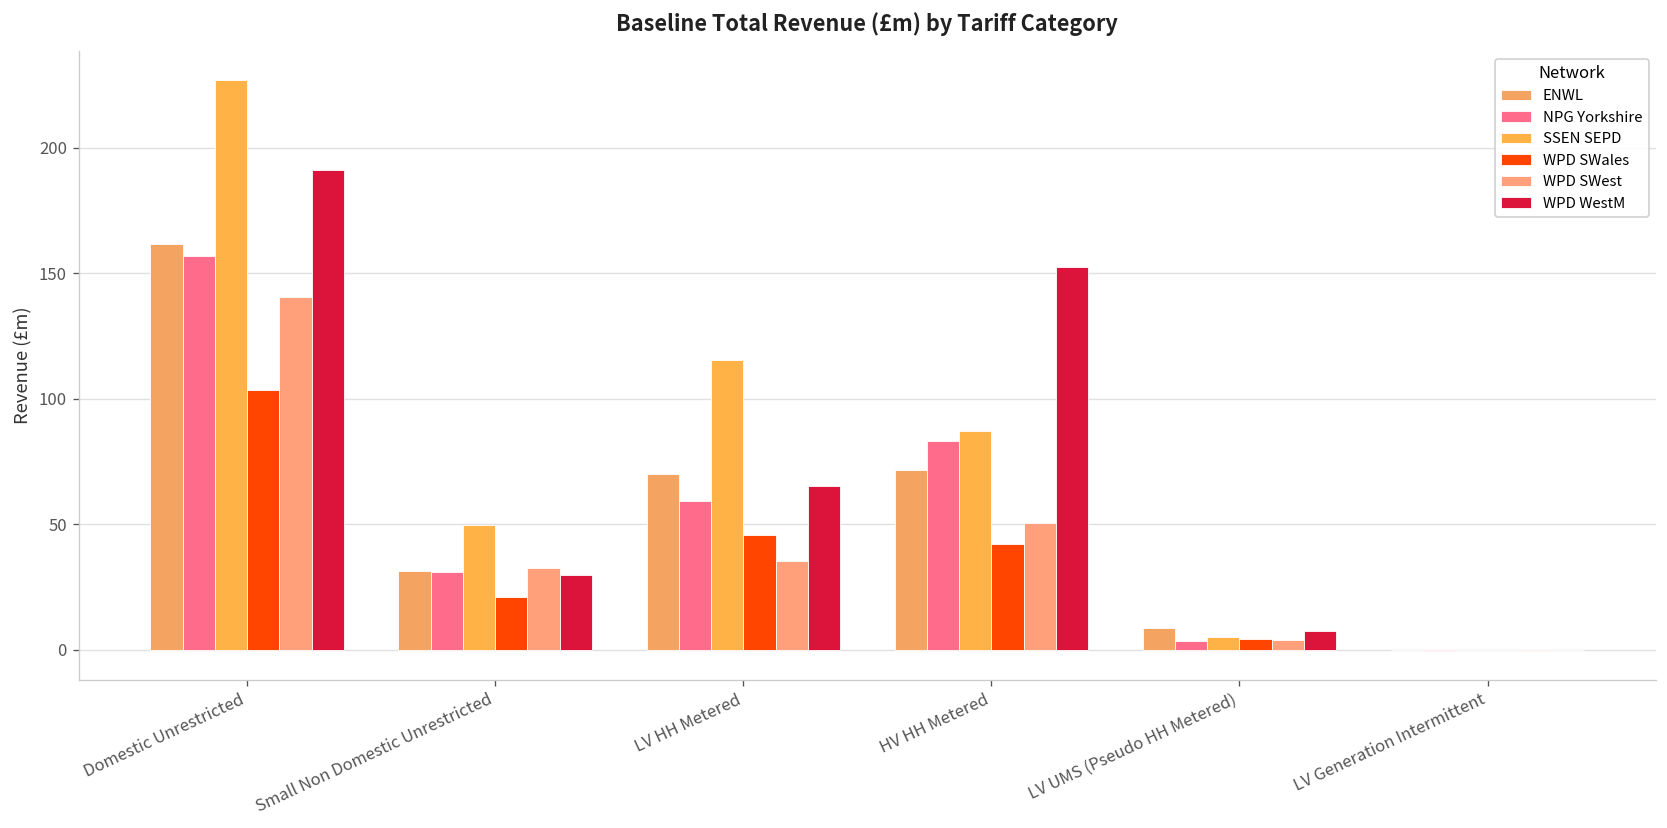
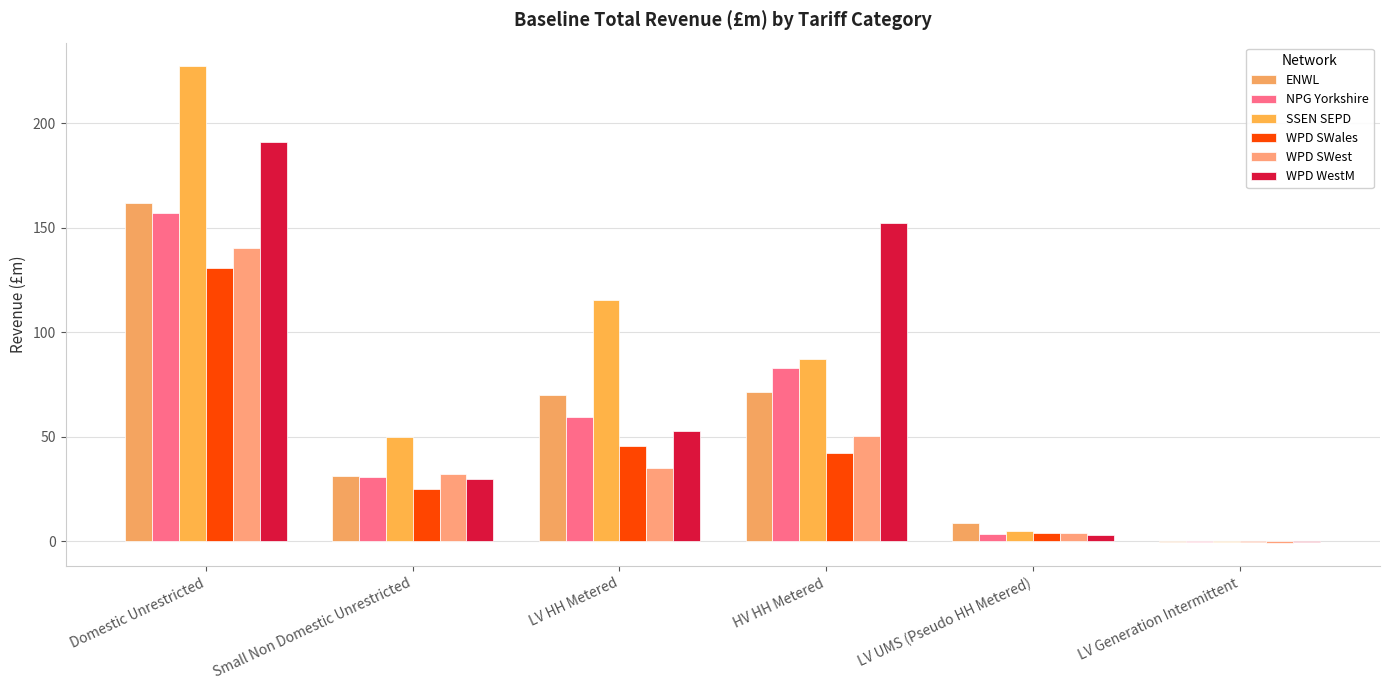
  {
    "WPD SWales": {
-     "Domestic Unrestricted": 104,
-     "Small Non Domestic Unrestricted": 21,
+     "Domestic Unrestricted": 131,
+     "Small Non Domestic Unrestricted": 25,
      "LV HH Metered": 46,
      "HV HH Metered": 42,
      "LV UMS (Pseudo HH Metered)": 4
    },
    "WPD WestM": {
      "Domestic Unrestricted": 191,
      "Small Non Domestic Unrestricted": 30,
-     "LV HH Metered": 65,
+     "LV HH Metered": 53,
      "HV HH Metered": 152,
-     "LV UMS (Pseudo HH Metered)": 7
+     "LV UMS (Pseudo HH Metered)": 3
    }
  }
